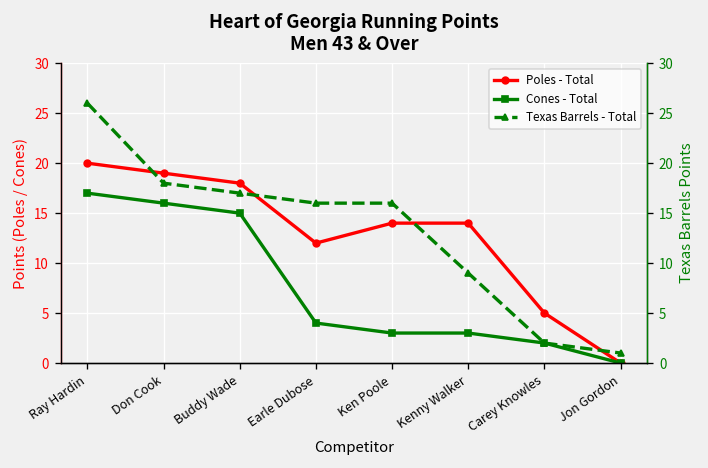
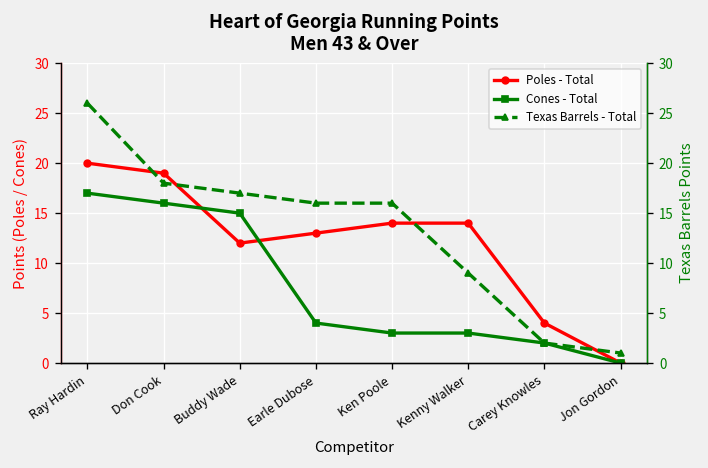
  {
    "Poles - Total": {
      "Ray Hardin": 20,
      "Don Cook": 19,
-     "Buddy Wade": 18,
-     "Earle Dubose": 12,
+     "Buddy Wade": 12,
+     "Earle Dubose": 13,
      "Ken Poole": 14,
      "Kenny Walker": 14,
-     "Carey Knowles": 5
+     "Carey Knowles": 4
    }
  }
